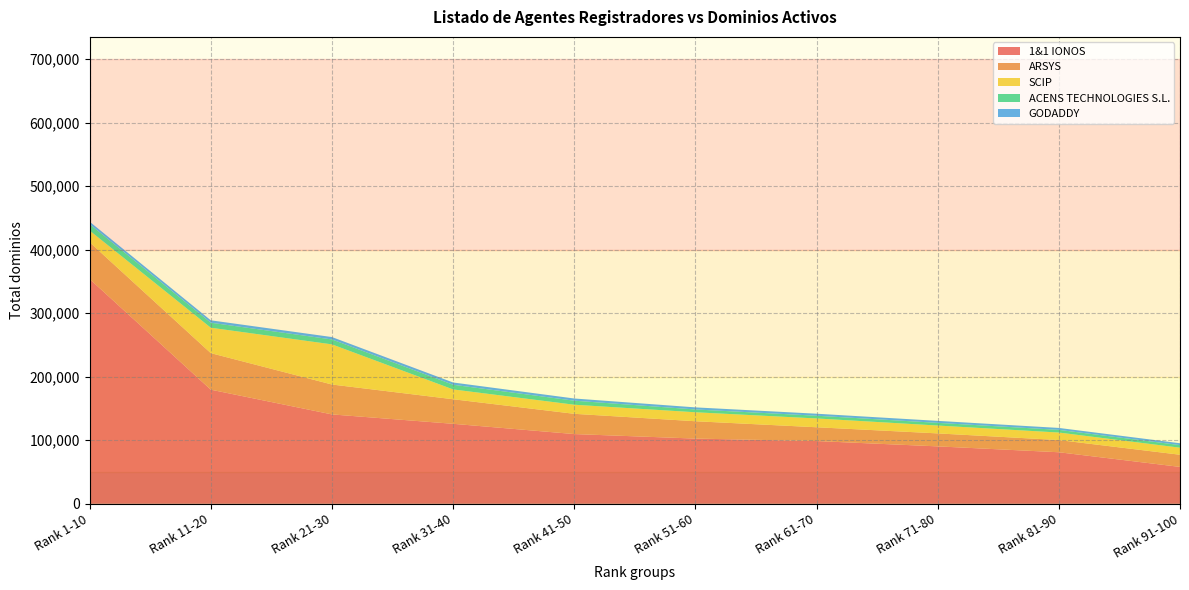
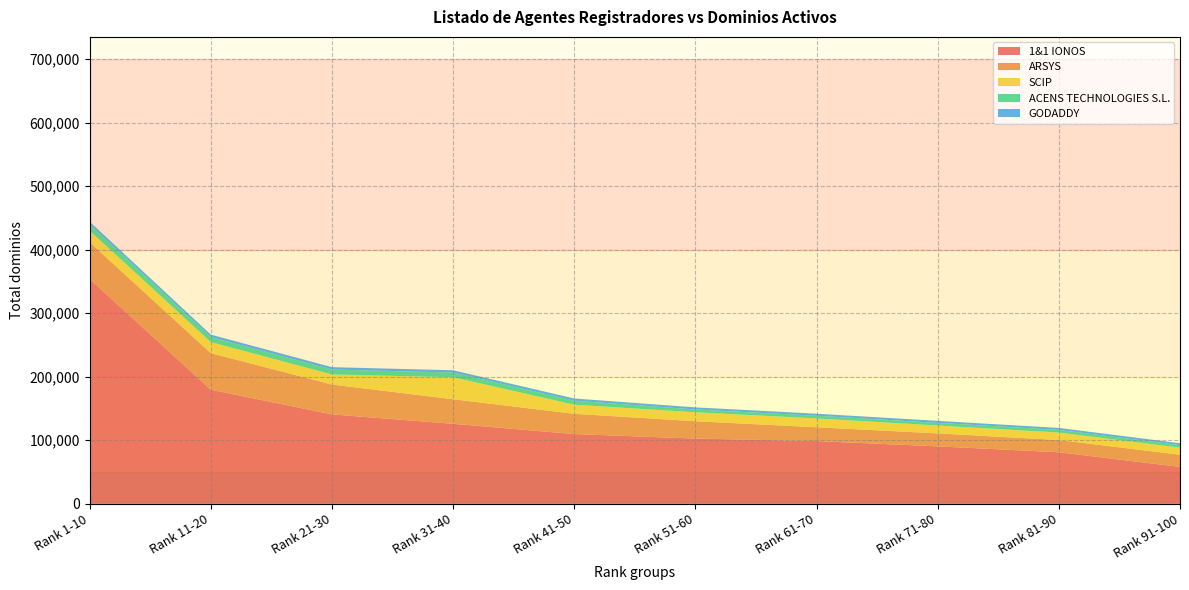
  {
    "SCIP": {
      "Rank 1-10": "20,000",
-     "Rank 11-20": "40,000",
-     "Rank 21-30": "60,000",
-     "Rank 31-40": "20,000",
+     "Rank 11-20": "20,000",
+     "Rank 21-30": "20,000",
+     "Rank 31-40": "30,000",
      "Rank 41-50": "10,000",
      "Rank 51-60": "10,000",
      "Rank 61-70": "10,000",
      "Rank 71-80": "10,000",
      "Rank 81-90": "10,000",
      "Rank 91-100": "10,000"
    }
  }
